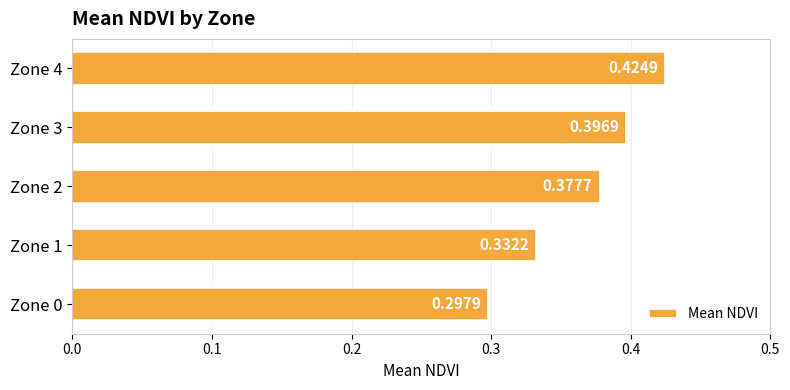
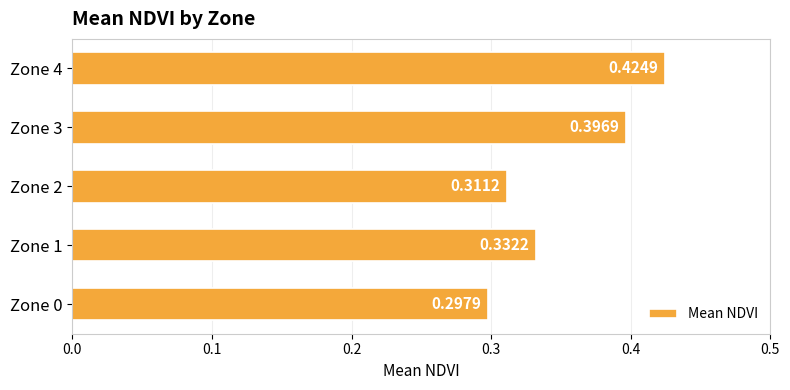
  {
    "Zone 4": 0.4249,
    "Zone 3": 0.3969,
-   "Zone 2": 0.3777,
+   "Zone 2": 0.3112,
    "Zone 1": 0.3322,
    "Zone 0": 0.2979
  }
